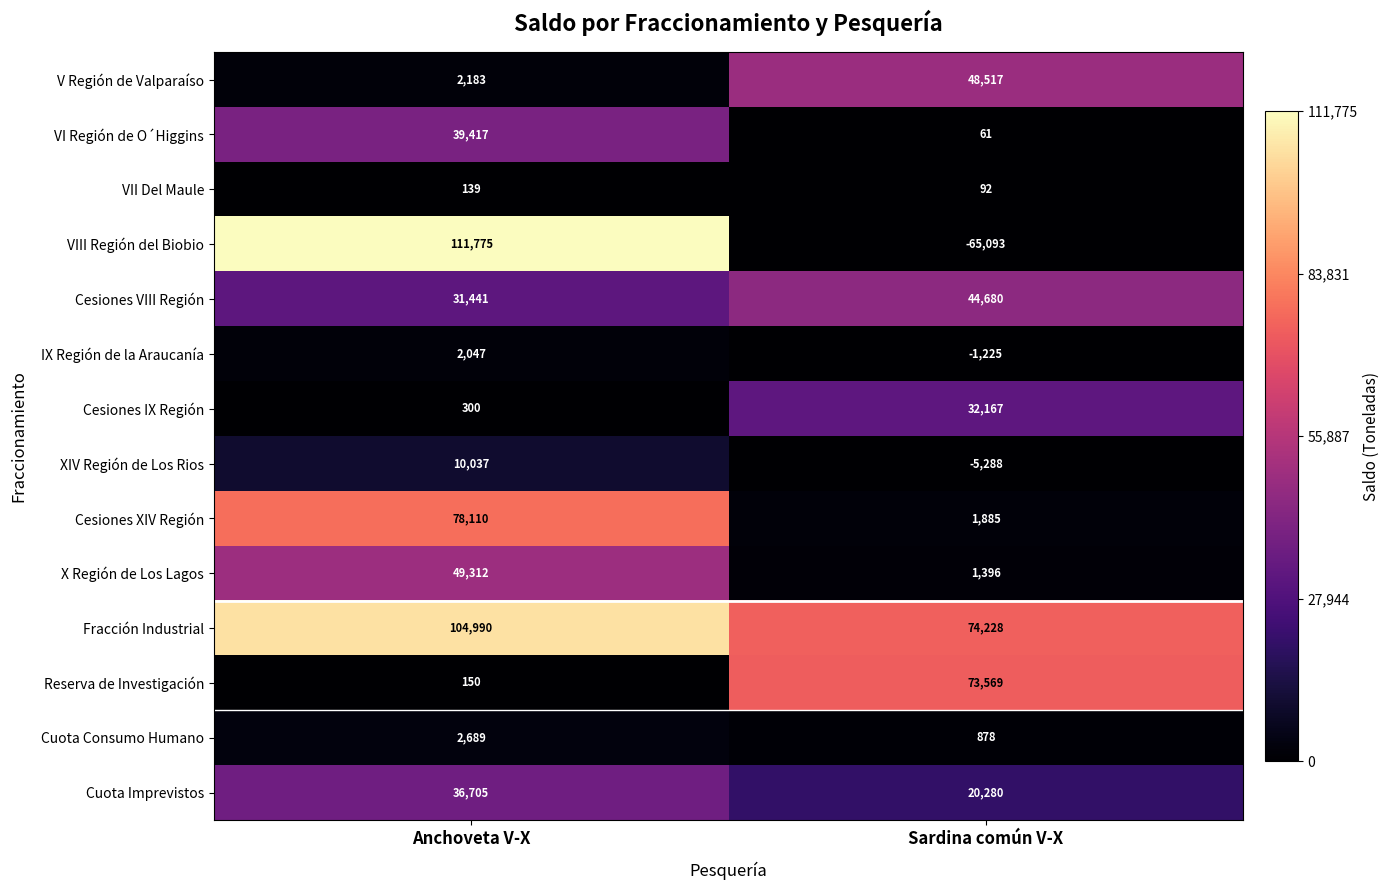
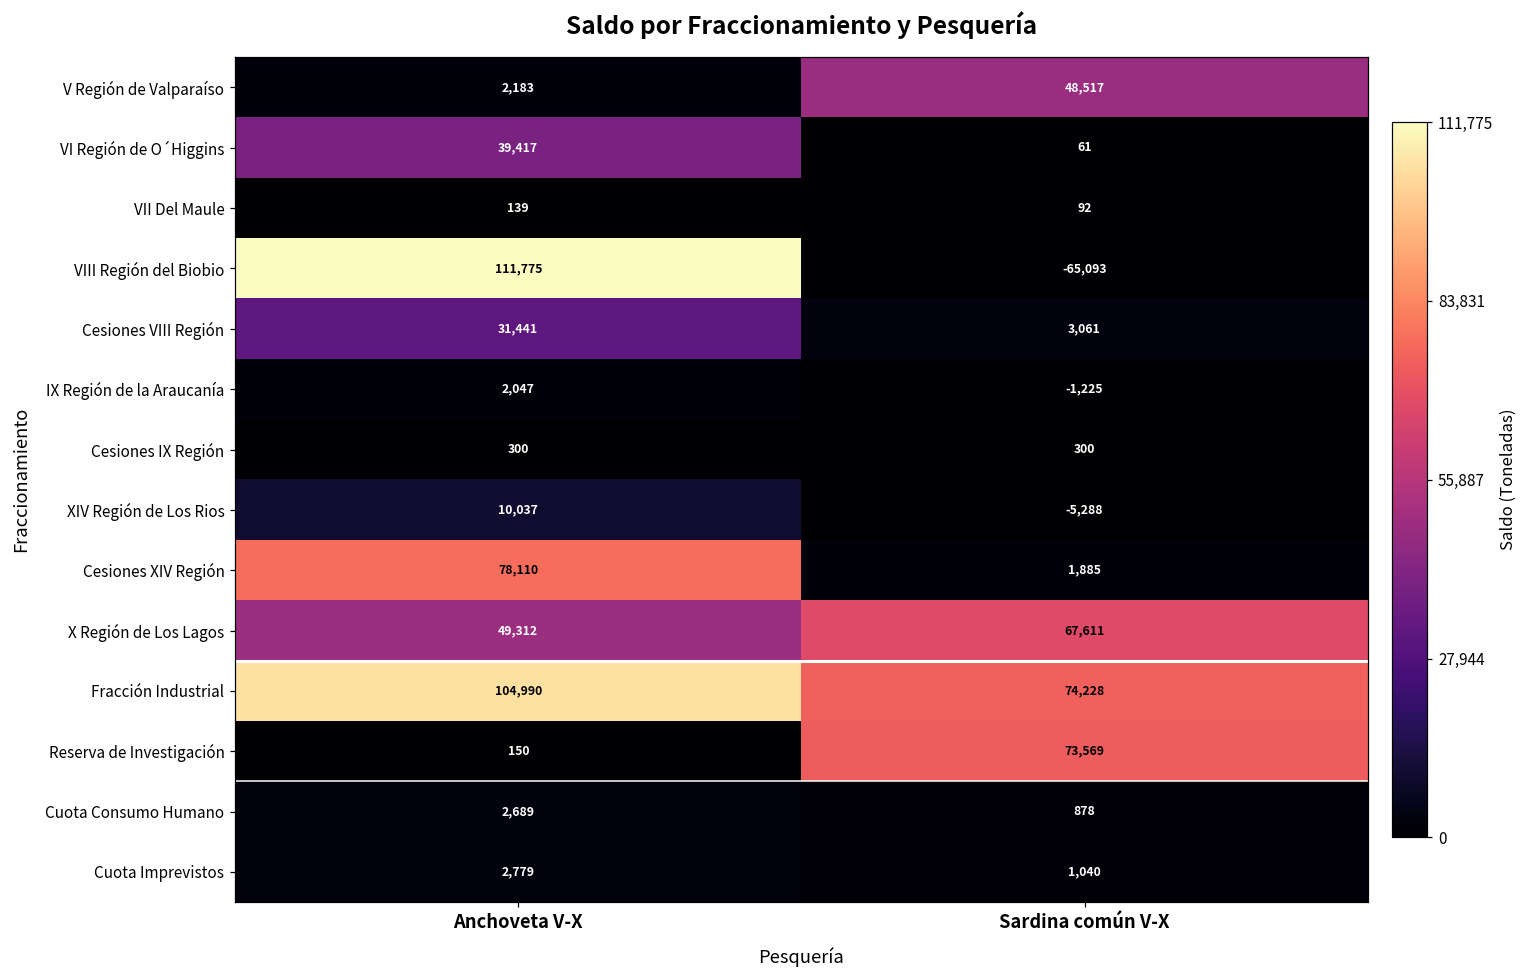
  {
    "V Región de Valparaíso": {
      "Anchoveta V-X": "2,183",
      "Sardina común V-X": "48,517"
    },
    "VI Región de O´Higgins": {
      "Anchoveta V-X": "39,417",
      "Sardina común V-X": "61"
    },
    "VII Del Maule": {
      "Anchoveta V-X": "139",
      "Sardina común V-X": "92"
    },
    "VIII Región del Biobio": {
      "Anchoveta V-X": "111,775",
      "Sardina común V-X": "-65,093"
    },
    "Cesiones VIII Región": {
      "Anchoveta V-X": "31,441",
-     "Sardina común V-X": "44,680"
+     "Sardina común V-X": "3,061"
    },
    "IX Región de la Araucanía": {
      "Anchoveta V-X": "2,047",
      "Sardina común V-X": "-1,225"
    },
    "Cesiones IX Región": {
      "Anchoveta V-X": "300",
-     "Sardina común V-X": "32,167"
+     "Sardina común V-X": "300"
    },
    "XIV Región de Los Rios": {
      "Anchoveta V-X": "10,037",
      "Sardina común V-X": "-5,288"
    },
    "Cesiones XIV Región": {
      "Anchoveta V-X": "78,110",
      "Sardina común V-X": "1,885"
    },
    "X Región de Los Lagos": {
      "Anchoveta V-X": "49,312",
-     "Sardina común V-X": "1,396"
+     "Sardina común V-X": "67,611"
    },
    "Fracción Industrial": {
      "Anchoveta V-X": "104,990",
      "Sardina común V-X": "74,228"
    },
    "Reserva de Investigación": {
      "Anchoveta V-X": "150",
      "Sardina común V-X": "73,569"
    },
    "Cuota Consumo Humano": {
      "Anchoveta V-X": "2,689",
      "Sardina común V-X": "878"
    },
    "Cuota Imprevistos": {
-     "Anchoveta V-X": "36,705",
-     "Sardina común V-X": "20,280"
+     "Anchoveta V-X": "2,779",
+     "Sardina común V-X": "1,040"
    }
  }
